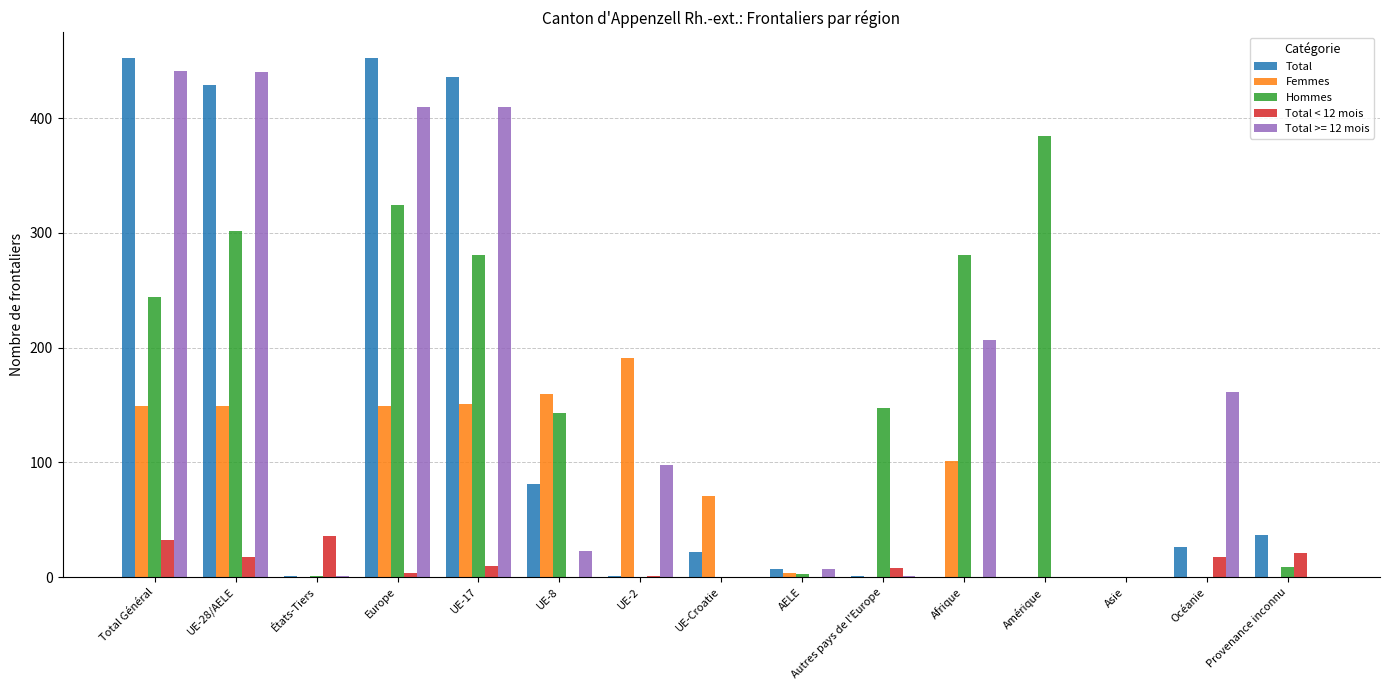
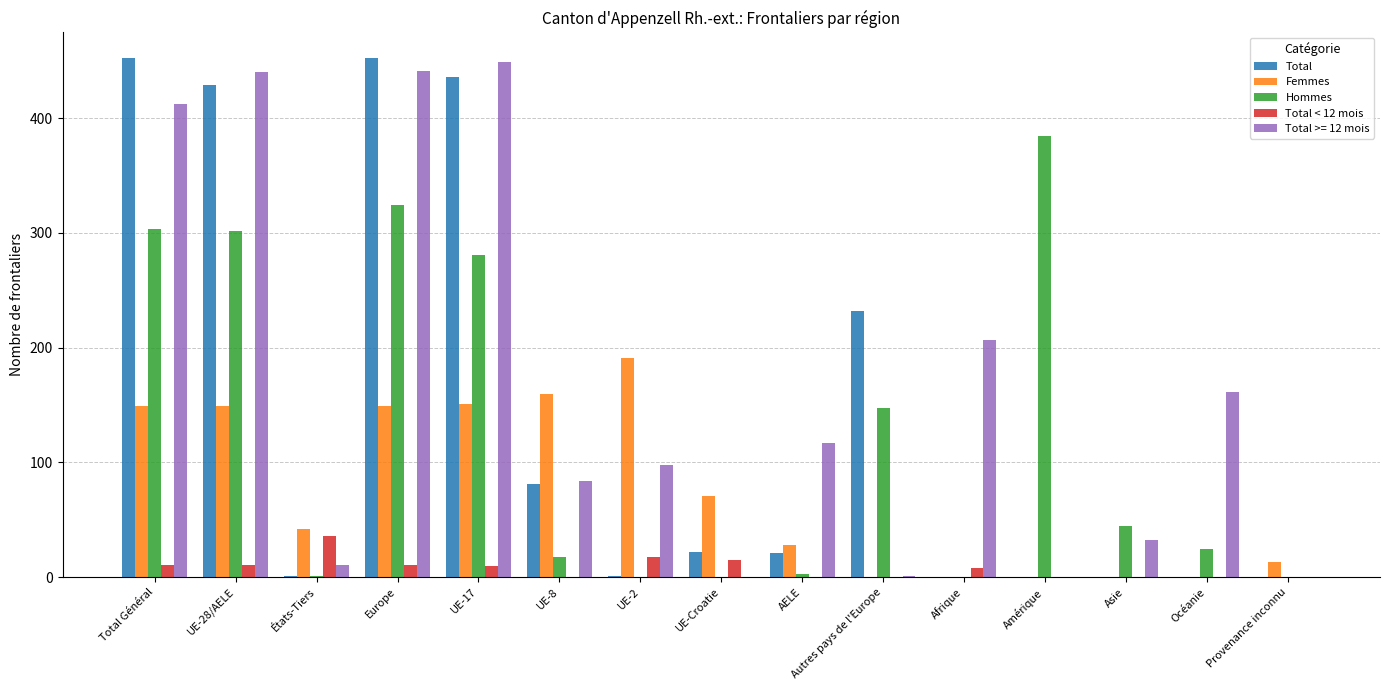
  {
    "Total": {
      "Total Général": 452,
      "UE-28/AELE": 429,
      "Europe": 452,
      "UE-17": 436,
      "UE-8": 81,
      "UE-Croatie": 22,
-     "AELE": 7,
-     "Autres pays de l'Europe": 1,
+     "AELE": 21,
+     "Autres pays de l'Europe": 232,
      "Afrique": 0,
      "Amérique": 0,
      "Asie": 0,
-     "Océanie": 26,
-     "Provenance inconnu": 37
+     "Océanie": 0,
+     "Provenance inconnu": 0
    },
    "Femmes": {
      "Total Général": 149,
      "UE-28/AELE": 149,
-     "États-Tiers": 0,
+     "États-Tiers": 42,
      "Europe": 149,
      "UE-17": 151,
      "UE-8": 160,
      "UE-2": 191,
      "UE-Croatie": 71,
-     "AELE": 4,
+     "AELE": 28,
      "Autres pays de l'Europe": 0,
-     "Afrique": 101,
+     "Afrique": 0,
      "Amérique": 0,
      "Asie": 0,
      "Océanie": 0,
-     "Provenance inconnu": 0
+     "Provenance inconnu": 13
    },
    "Hommes": {
-     "Total Général": 244,
+     "Total Général": 303,
      "UE-28/AELE": 302,
      "Europe": 324,
      "UE-17": 281,
-     "UE-8": 143,
+     "UE-8": 18,
      "UE-2": 0,
      "UE-Croatie": 0,
      "AELE": 3,
      "Autres pays de l'Europe": 147,
-     "Afrique": 281,
+     "Afrique": 0,
      "Amérique": 384,
-     "Asie": 0,
-     "Océanie": 0,
-     "Provenance inconnu": 9
+     "Asie": 45,
+     "Océanie": 25,
+     "Provenance inconnu": 0
    },
    "Total < 12 mois": {
-     "Total Général": 32,
-     "UE-28/AELE": 18,
+     "Total Général": 11,
+     "UE-28/AELE": 11,
      "États-Tiers": 36,
-     "Europe": 4,
+     "Europe": 11,
      "UE-17": 10,
      "UE-8": 0,
-     "UE-2": 1,
-     "UE-Croatie": 0,
+     "UE-2": 18,
+     "UE-Croatie": 15,
      "AELE": 0,
-     "Autres pays de l'Europe": 8,
-     "Afrique": 0,
+     "Autres pays de l'Europe": 0,
+     "Afrique": 8,
      "Amérique": 0,
      "Asie": 0,
-     "Océanie": 18,
-     "Provenance inconnu": 21
+     "Océanie": 0,
+     "Provenance inconnu": 0
    },
    "Total >= 12 mois": {
-     "Total Général": 441,
+     "Total Général": 412,
      "UE-28/AELE": 440,
-     "États-Tiers": 1,
-     "Europe": 410,
-     "UE-17": 410,
-     "UE-8": 23,
+     "États-Tiers": 11,
+     "Europe": 441,
+     "UE-17": 449,
+     "UE-8": 84,
      "UE-2": 98,
      "UE-Croatie": 0,
-     "AELE": 7,
+     "AELE": 117,
      "Afrique": 207,
      "Amérique": 0,
-     "Asie": 0,
+     "Asie": 32,
      "Océanie": 161,
      "Provenance inconnu": 0
    }
  }
